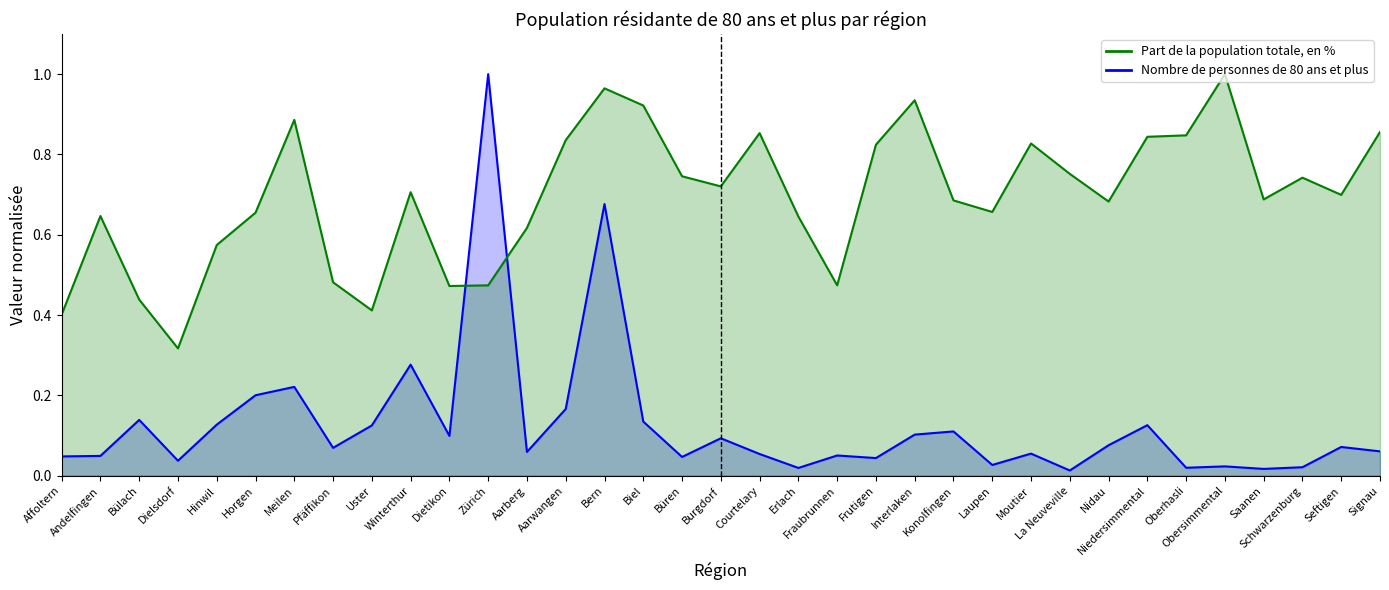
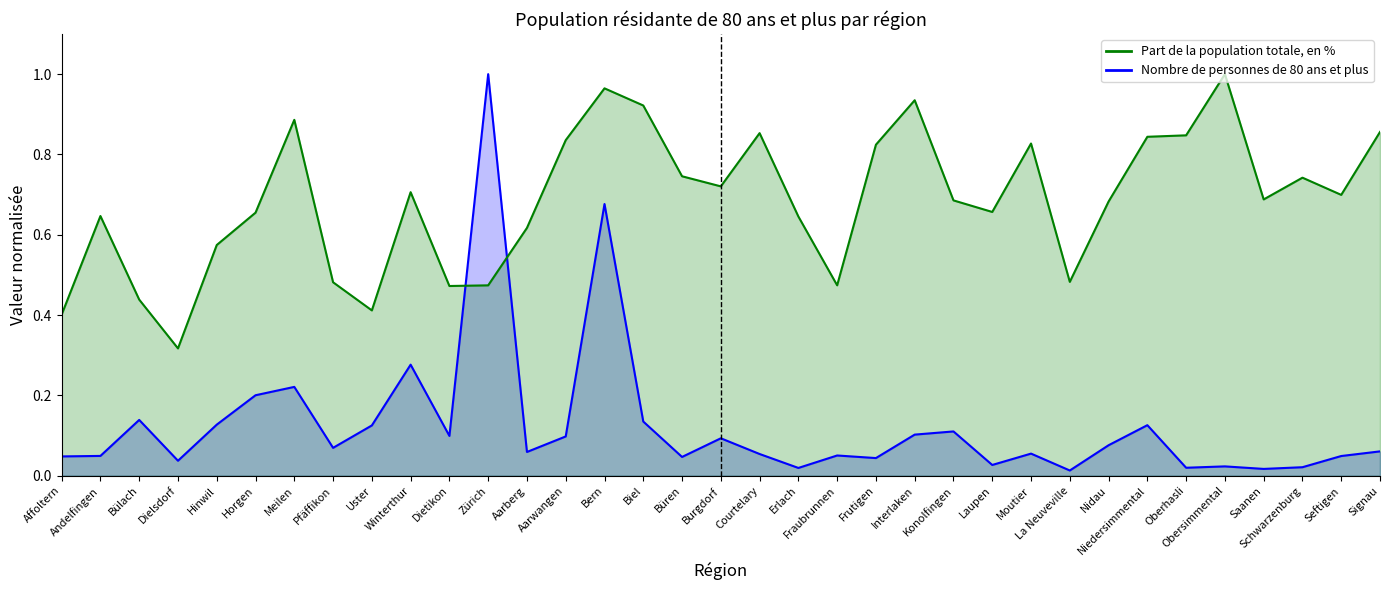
  {
    "Nombre de personnes de 80 ans et plus": {
      "Affoltern": 0.05,
      "Andelfingen": 0.05,
      "Bülach": 0.14,
      "Dielsdorf": 0.04,
      "Hinwil": 0.13,
      "Horgen": 0.20,
      "Meilen": 0.22,
      "Pfäffikon": 0.07,
      "Uster": 0.13,
      "Winterthur": 0.28,
      "Dietikon": 0.10,
      "Zürich": 1.00,
      "Aarberg": 0.06,
-     "Aarwangen": 0.17,
+     "Aarwangen": 0.10,
      "Bern": 0.68,
      "Biel": 0.13,
      "Büren": 0.05,
      "Burgdorf": 0.09,
      "Courtelary": 0.05,
      "Erlach": 0.02,
      "Fraubrunnen": 0.05,
      "Frutigen": 0.04,
      "Interlaken": 0.10,
      "Konolfingen": 0.11,
      "Laupen": 0.03,
      "Moutier": 0.06,
      "La Neuveville": 0.01,
      "Nidau": 0.08,
      "Niedersimmental": 0.13,
      "Oberhasli": 0.02,
      "Obersimmental": 0.02,
      "Saanen": 0.02,
      "Schwarzenburg": 0.02,
-     "Seftigen": 0.07,
+     "Seftigen": 0.05,
      "Signau": 0.06
    },
    "Part de la population totale, en %": {
      "Affoltern": 0.40,
      "Andelfingen": 0.65,
      "Bülach": 0.44,
      "Dielsdorf": 0.32,
      "Hinwil": 0.57,
      "Horgen": 0.66,
      "Meilen": 0.89,
      "Pfäffikon": 0.48,
      "Uster": 0.41,
      "Winterthur": 0.71,
      "Dietikon": 0.47,
      "Zürich": 0.47,
      "Aarberg": 0.62,
      "Aarwangen": 0.84,
      "Bern": 0.96,
      "Biel": 0.92,
      "Büren": 0.75,
      "Burgdorf": 0.72,
      "Courtelary": 0.85,
      "Erlach": 0.65,
      "Fraubrunnen": 0.47,
      "Frutigen": 0.82,
      "Interlaken": 0.94,
      "Konolfingen": 0.69,
      "Laupen": 0.66,
      "Moutier": 0.83,
-     "La Neuveville": 0.75,
+     "La Neuveville": 0.48,
      "Nidau": 0.68,
      "Niedersimmental": 0.84,
      "Oberhasli": 0.85,
      "Saanen": 0.69,
      "Schwarzenburg": 0.74,
      "Seftigen": 0.70,
      "Signau": 0.86
    }
  }
